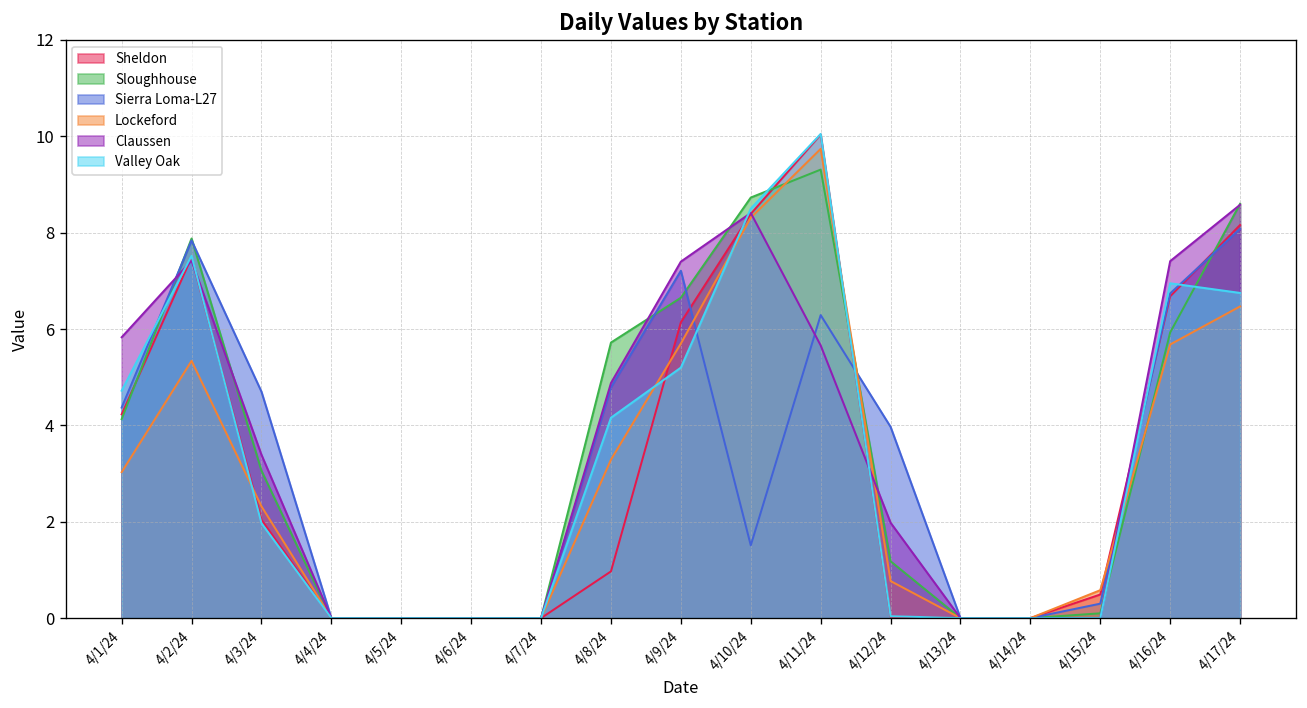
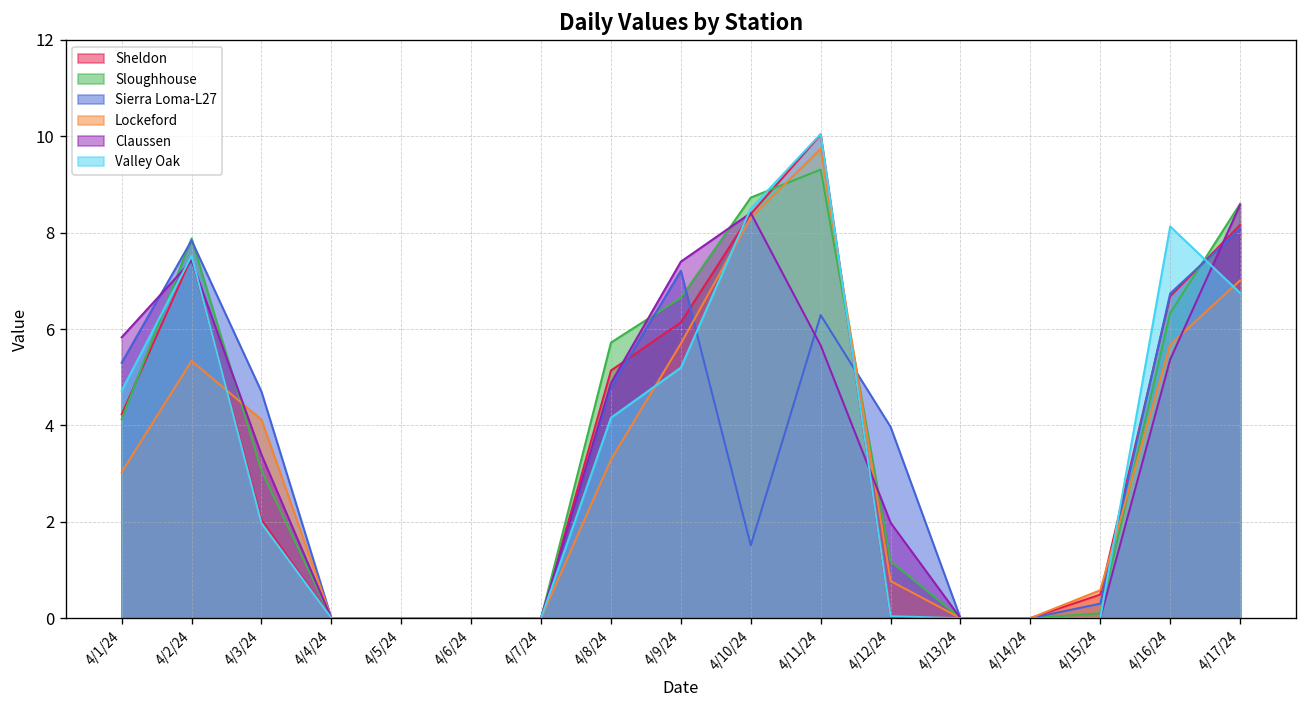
  {
    "Sheldon": {
      "4/1/24": 4.2,
      "4/3/24": 2.0,
-     "4/8/24": 1.0,
+     "4/8/24": 5.1,
      "4/9/24": 6.1,
      "4/15/24": 0.5,
      "4/17/24": 8.2
    },
    "Sloughhouse": {
      "4/1/24": 4.1,
      "4/3/24": 3.1,
      "4/8/24": 5.7,
      "4/9/24": 6.7,
      "4/10/24": 8.7,
      "4/11/24": 9.3,
      "4/12/24": 1.2,
      "4/15/24": 0.1,
-     "4/16/24": 5.9
+     "4/16/24": 6.3
    },
    "Sierra Loma-L27": {
-     "4/1/24": 4.4,
+     "4/1/24": 5.3,
      "4/3/24": 4.7,
      "4/8/24": 4.8,
      "4/9/24": 7.2,
      "4/10/24": 1.5,
      "4/11/24": 6.3,
      "4/12/24": 4.0,
      "4/15/24": 0.3,
      "4/17/24": 8.1
    },
    "Lockeford": {
      "4/1/24": 3.0,
      "4/2/24": 5.3,
-     "4/3/24": 2.3,
+     "4/3/24": 4.1,
      "4/8/24": 3.3,
      "4/9/24": 5.7,
      "4/10/24": 8.3,
      "4/11/24": 9.7,
      "4/12/24": 0.8,
      "4/15/24": 0.6,
      "4/16/24": 5.7,
-     "4/17/24": 6.5
+     "4/17/24": 7.0
    },
    "Claussen": {
      "4/1/24": 5.8,
      "4/2/24": 7.4,
      "4/3/24": 3.4,
      "4/8/24": 4.9,
      "4/9/24": 7.4,
      "4/11/24": 5.7,
      "4/12/24": 2.0,
-     "4/16/24": 7.4
+     "4/16/24": 5.4
    },
    "Valley Oak": {
      "4/1/24": 4.7,
      "4/3/24": 2.0,
      "4/8/24": 4.2,
      "4/9/24": 5.2,
      "4/10/24": 8.5,
-     "4/16/24": 7.0,
+     "4/16/24": 8.1,
      "4/17/24": 6.8
    }
  }
